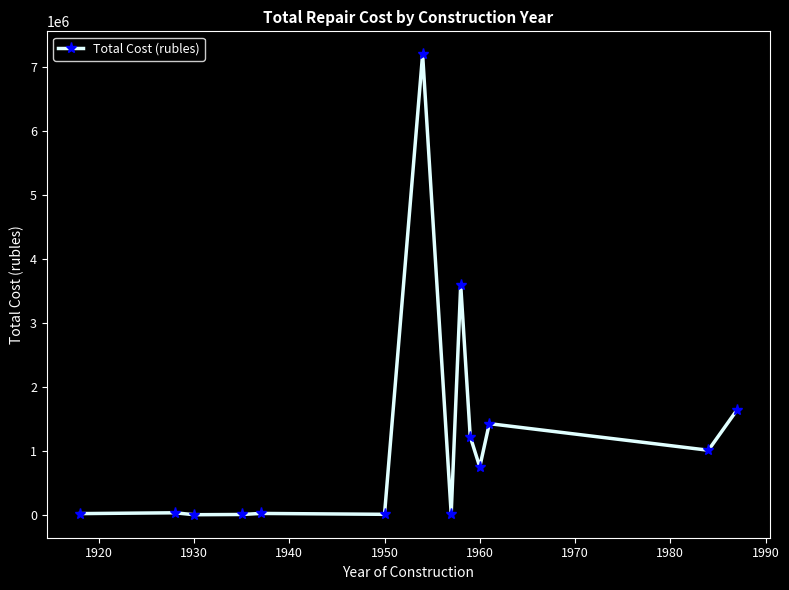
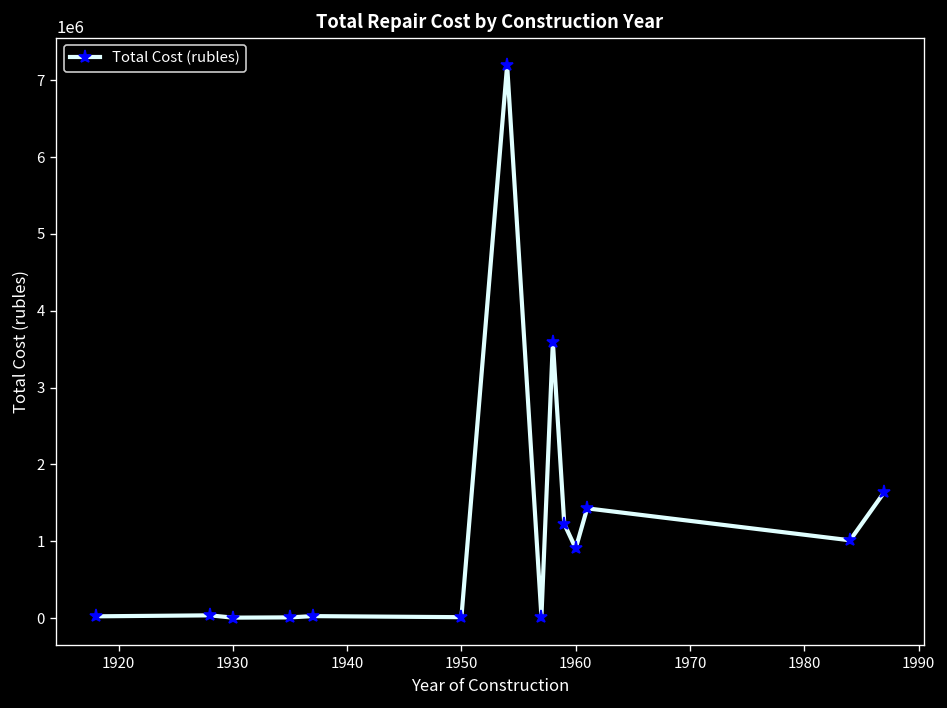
  {
    "1930": 0,
    "1950": 0,
-   "1960": 800000
+   "1960": 900000
  }
